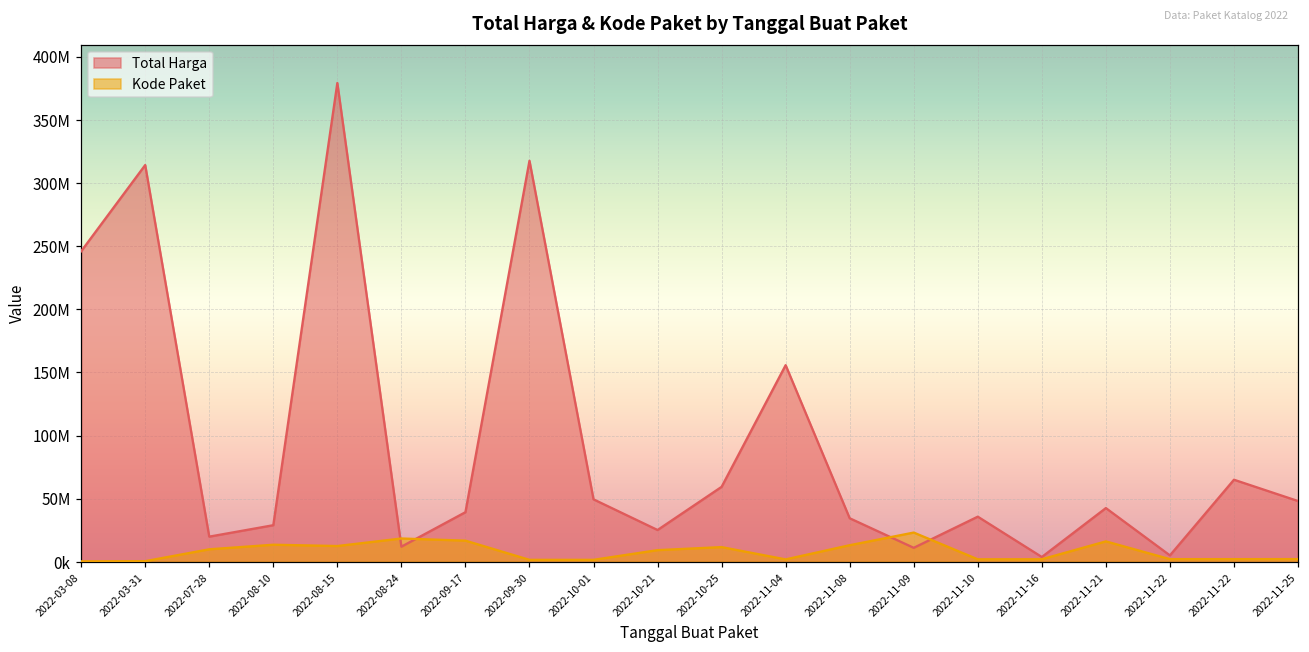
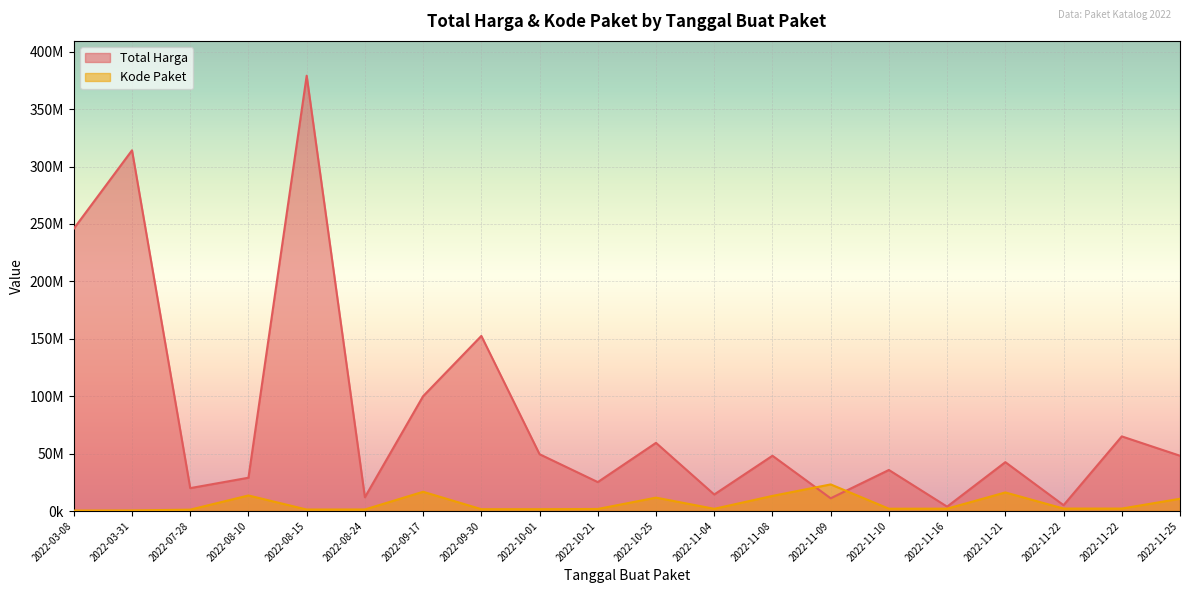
  {
    "Total Harga": {
      "2022-03-08": 246000000,
      "2022-03-31": 314000000,
      "2022-07-28": 20000000,
      "2022-08-10": 29000000,
      "2022-08-15": 379000000,
      "2022-08-24": 12000000,
-     "2022-09-17": 39000000,
-     "2022-09-30": 318000000,
+     "2022-09-17": 100000000,
+     "2022-09-30": 152000000,
      "2022-10-01": 49000000,
      "2022-10-21": 25000000,
      "2022-10-25": 59000000,
-     "2022-11-04": 156000000,
-     "2022-11-08": 34000000,
+     "2022-11-04": 14000000,
+     "2022-11-08": 48000000,
      "2022-11-09": 11000000,
      "2022-11-10": 36000000,
      "2022-11-21": 43000000,
      "2022-11-25": 48000000
    },
    "Kode Paket": {
      "2022-03-08": 0,
      "2022-03-31": 1000000,
-     "2022-07-28": 10000000,
+     "2022-07-28": 1000000,
      "2022-08-10": 14000000,
-     "2022-08-15": 13000000,
-     "2022-08-24": 18000000,
+     "2022-08-15": 1000000,
+     "2022-08-24": 1000000,
      "2022-09-17": 17000000,
      "2022-09-30": 2000000,
      "2022-10-01": 2000000,
-     "2022-10-21": 9000000,
+     "2022-10-21": 2000000,
      "2022-10-25": 12000000,
      "2022-11-04": 2000000,
      "2022-11-08": 13000000,
      "2022-11-09": 23000000,
      "2022-11-10": 2000000,
      "2022-11-21": 16000000,
-     "2022-11-25": 2000000
+     "2022-11-25": 11000000
    }
  }
